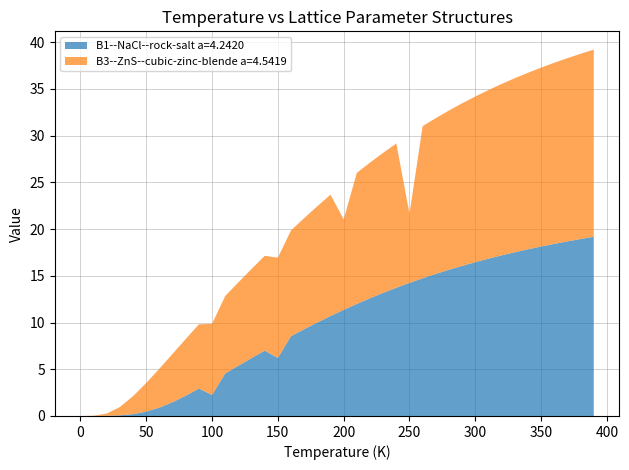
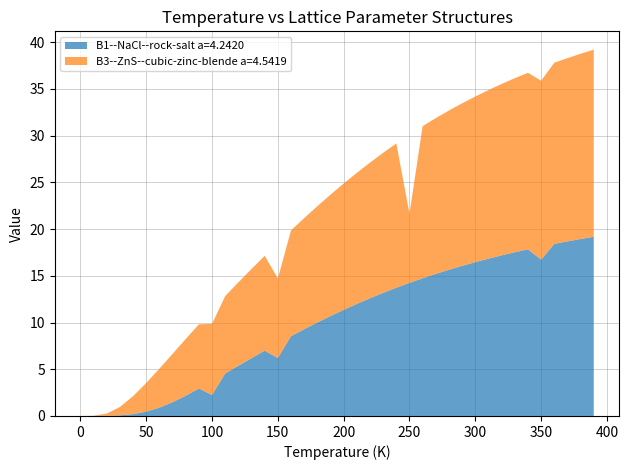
  {
    "B1--NaCl--rock-salt a=4.2420": {
      "50": 0,
      "100": 2,
      "150": 6,
      "200": 11,
      "250": 14,
      "300": 16,
-     "350": 18
+     "350": 17
    },
    "B3--ZnS--cubic-zinc-blende a=4.5419": {
      "50": 3,
      "100": 8,
-     "150": 11,
-     "200": 10,
+     "150": 9,
+     "200": 14,
      "250": 7,
      "300": 18,
      "350": 19
    }
  }
